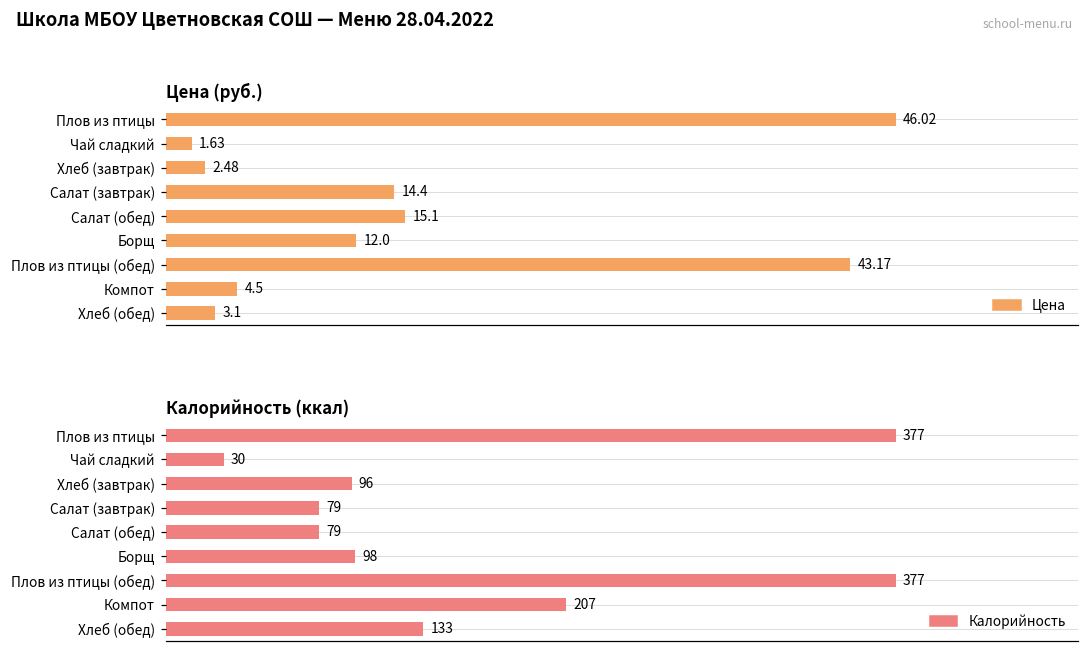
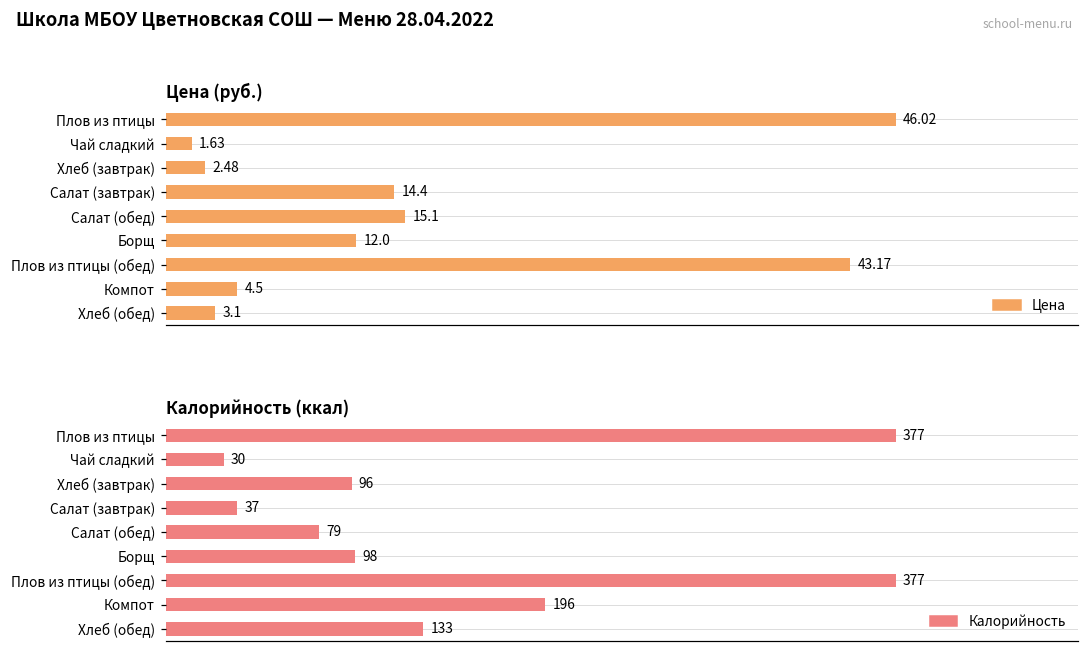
  {
    "Цена (руб.)": {
      "Плов из птицы": 46.02,
      "Чай сладкий": 1.63,
      "Хлеб (завтрак)": 2.48,
      "Салат (завтрак)": 14.4,
      "Салат (обед)": 15.1,
      "Борщ": 12.0,
      "Плов из птицы (обед)": 43.17,
      "Компот": 4.5,
      "Хлеб (обед)": 3.1
    },
    "Калорийность (ккал)": {
      "Плов из птицы": 377,
      "Чай сладкий": 30,
      "Хлеб (завтрак)": 96,
-     "Салат (завтрак)": 79,
+     "Салат (завтрак)": 37,
      "Салат (обед)": 79,
      "Борщ": 98,
      "Плов из птицы (обед)": 377,
-     "Компот": 207,
+     "Компот": 196,
      "Хлеб (обед)": 133
    }
  }
